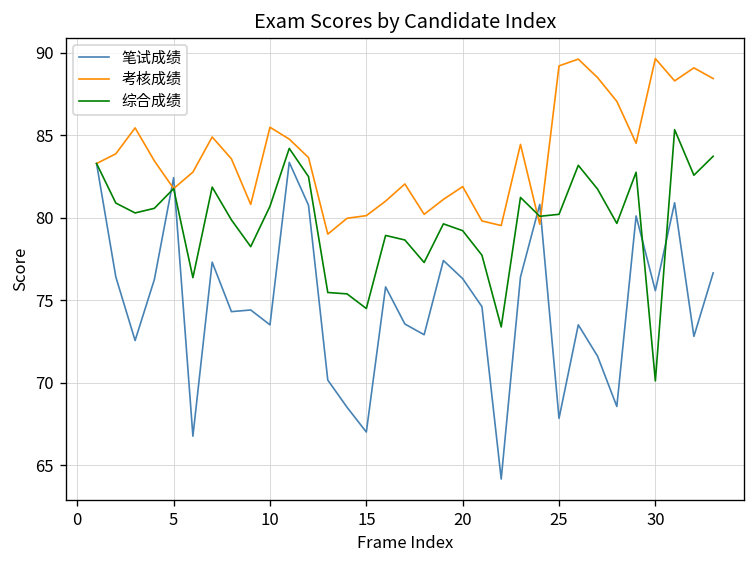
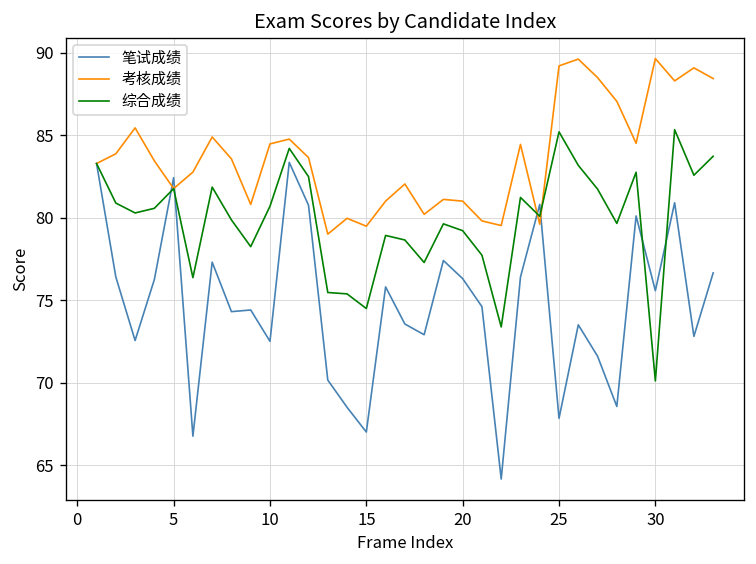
  {
    "笔试成绩": {
      "5": 82.4,
-     "10": 73.5,
+     "10": 72.5,
      "15": 67.0,
      "20": 76.3,
      "25": 67.8,
      "30": 75.6
    },
    "考核成绩": {
-     "10": 85.5,
-     "15": 80.1,
-     "20": 81.9,
+     "10": 84.5,
+     "15": 79.5,
+     "20": 81.0,
      "25": 89.2,
      "30": 89.6
    },
    "综合成绩": {
      "10": 80.7,
      "15": 74.5,
      "20": 79.2,
-     "25": 80.2,
+     "25": 85.2,
      "30": 70.1
    }
  }
